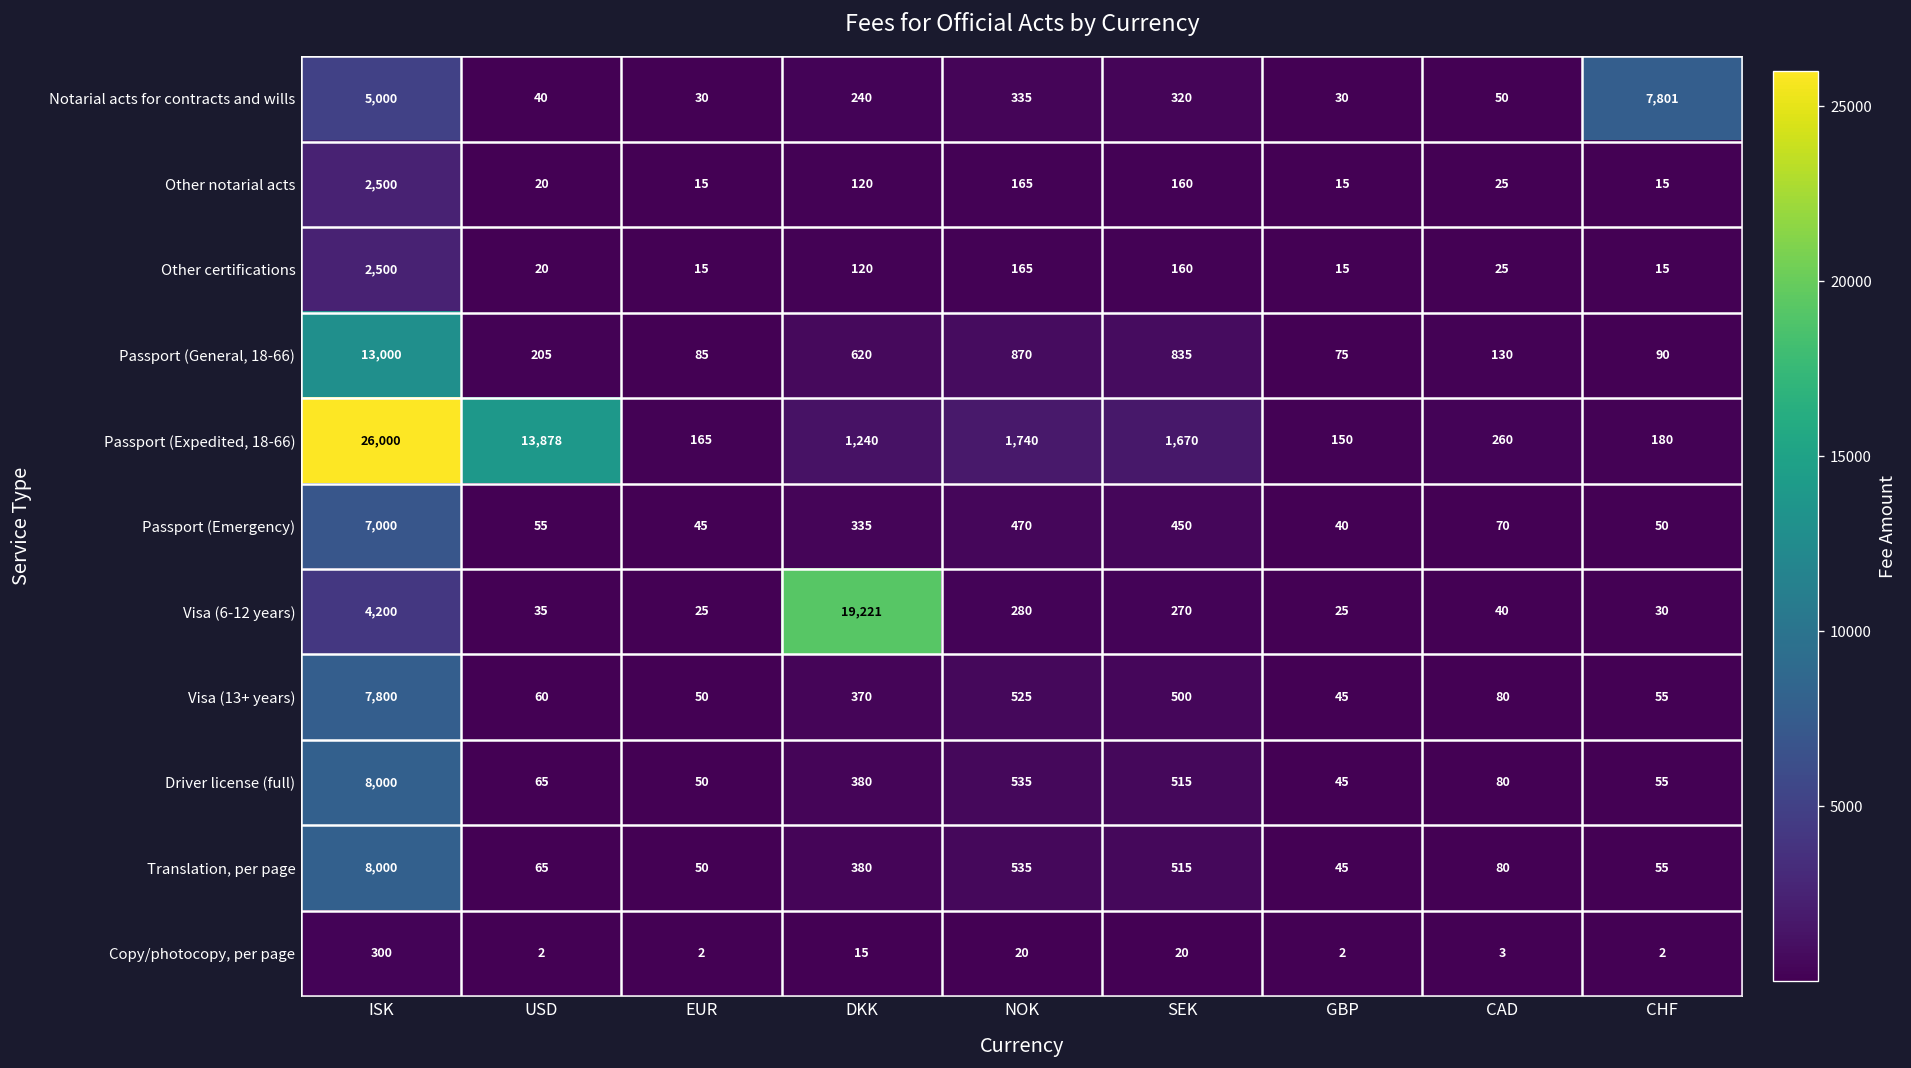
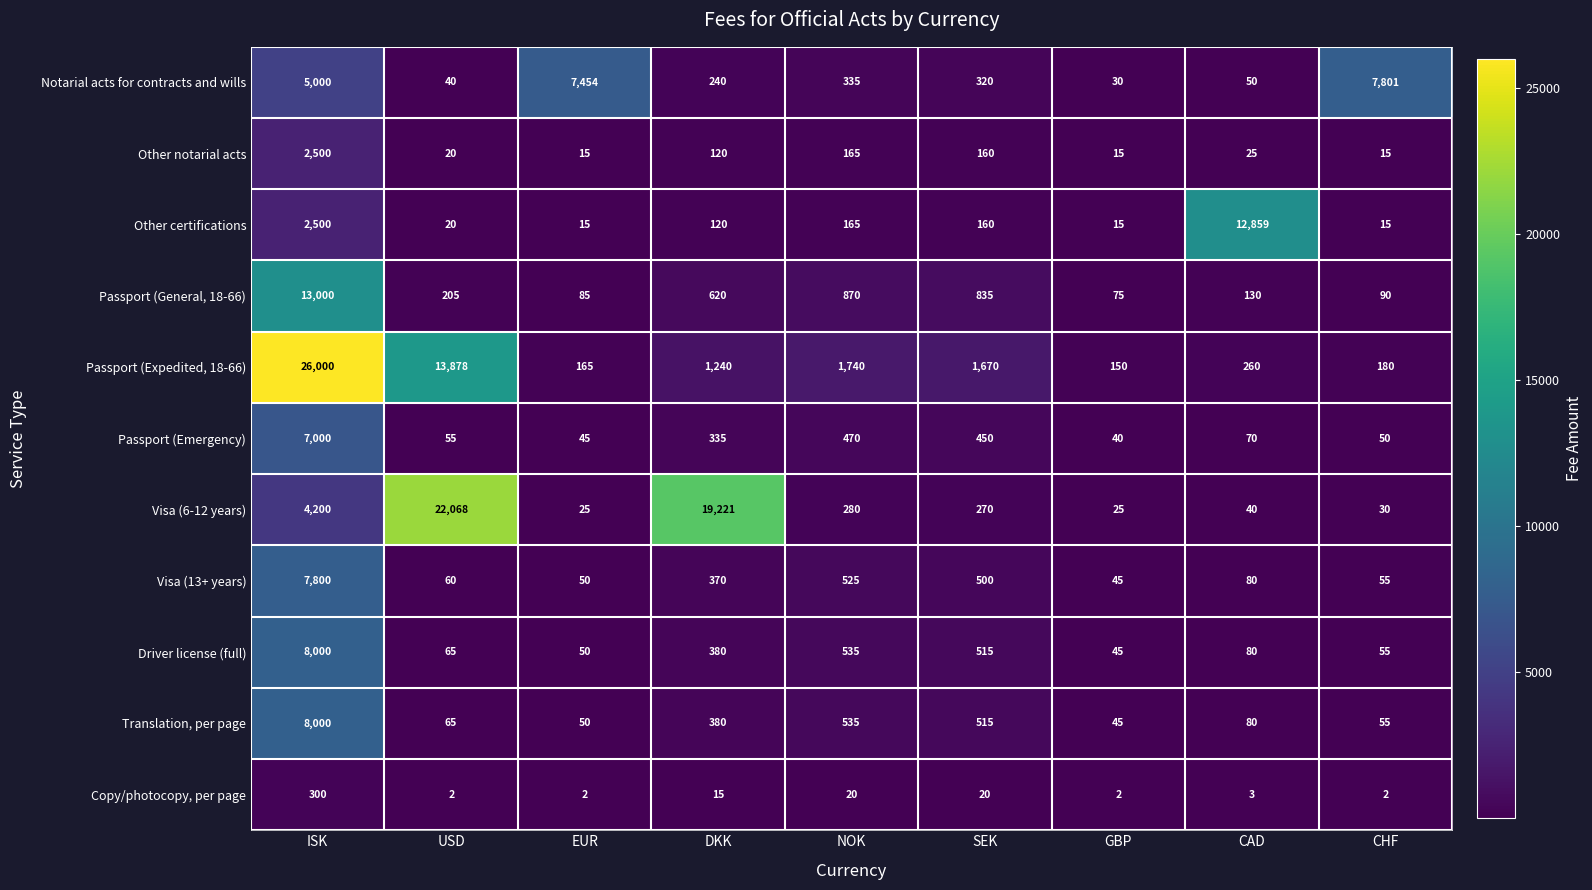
  {
    "Notarial acts for contracts and wills": {
      "ISK": "5,000",
      "USD": "40",
-     "EUR": "30",
+     "EUR": "7,454",
      "DKK": "240",
      "NOK": "335",
      "SEK": "320",
      "GBP": "30",
      "CAD": "50",
      "CHF": "7,801"
    },
    "Other notarial acts": {
      "ISK": "2,500",
      "USD": "20",
      "EUR": "15",
      "DKK": "120",
      "NOK": "165",
      "SEK": "160",
      "GBP": "15",
      "CAD": "25",
      "CHF": "15"
    },
    "Other certifications": {
      "ISK": "2,500",
      "USD": "20",
      "EUR": "15",
      "DKK": "120",
      "NOK": "165",
      "SEK": "160",
      "GBP": "15",
-     "CAD": "25",
+     "CAD": "12,859",
      "CHF": "15"
    },
    "Passport (General, 18-66)": {
      "ISK": "13,000",
      "USD": "205",
      "EUR": "85",
      "DKK": "620",
      "NOK": "870",
      "SEK": "835",
      "GBP": "75",
      "CAD": "130",
      "CHF": "90"
    },
    "Passport (Expedited, 18-66)": {
      "ISK": "26,000",
      "USD": "13,878",
      "EUR": "165",
      "DKK": "1,240",
      "NOK": "1,740",
      "SEK": "1,670",
      "GBP": "150",
      "CAD": "260",
      "CHF": "180"
    },
    "Passport (Emergency)": {
      "ISK": "7,000",
      "USD": "55",
      "EUR": "45",
      "DKK": "335",
      "NOK": "470",
      "SEK": "450",
      "GBP": "40",
      "CAD": "70",
      "CHF": "50"
    },
    "Visa (6-12 years)": {
      "ISK": "4,200",
-     "USD": "35",
+     "USD": "22,068",
      "EUR": "25",
      "DKK": "19,221",
      "NOK": "280",
      "SEK": "270",
      "GBP": "25",
      "CAD": "40",
      "CHF": "30"
    },
    "Visa (13+ years)": {
      "ISK": "7,800",
      "USD": "60",
      "EUR": "50",
      "DKK": "370",
      "NOK": "525",
      "SEK": "500",
      "GBP": "45",
      "CAD": "80",
      "CHF": "55"
    },
    "Driver license (full)": {
      "ISK": "8,000",
      "USD": "65",
      "EUR": "50",
      "DKK": "380",
      "NOK": "535",
      "SEK": "515",
      "GBP": "45",
      "CAD": "80",
      "CHF": "55"
    },
    "Translation, per page": {
      "ISK": "8,000",
      "USD": "65",
      "EUR": "50",
      "DKK": "380",
      "NOK": "535",
      "SEK": "515",
      "GBP": "45",
      "CAD": "80",
      "CHF": "55"
    },
    "Copy/photocopy, per page": {
      "ISK": "300",
      "USD": "2",
      "EUR": "2",
      "DKK": "15",
      "NOK": "20",
      "SEK": "20",
      "GBP": "2",
      "CAD": "3",
      "CHF": "2"
    }
  }
